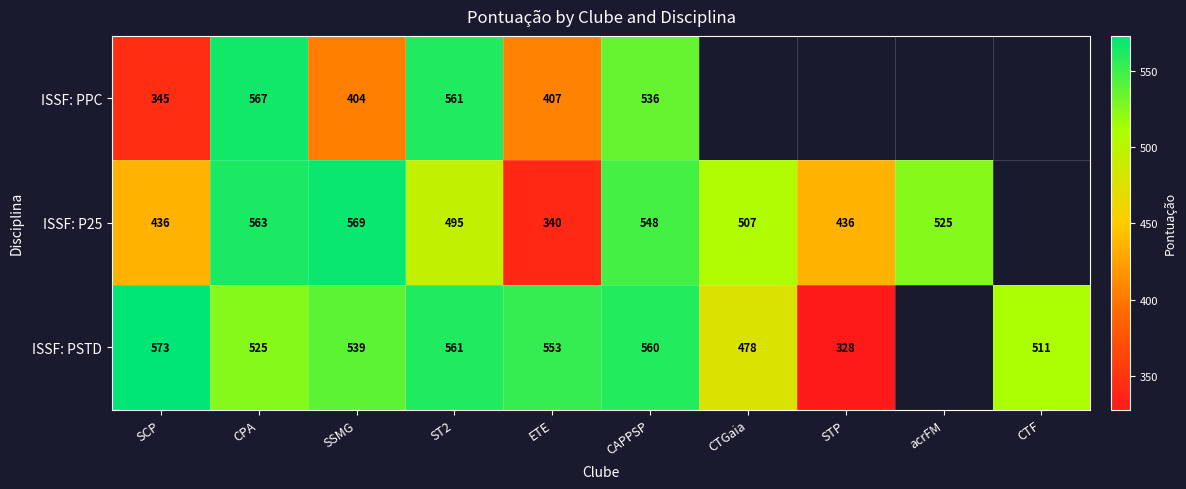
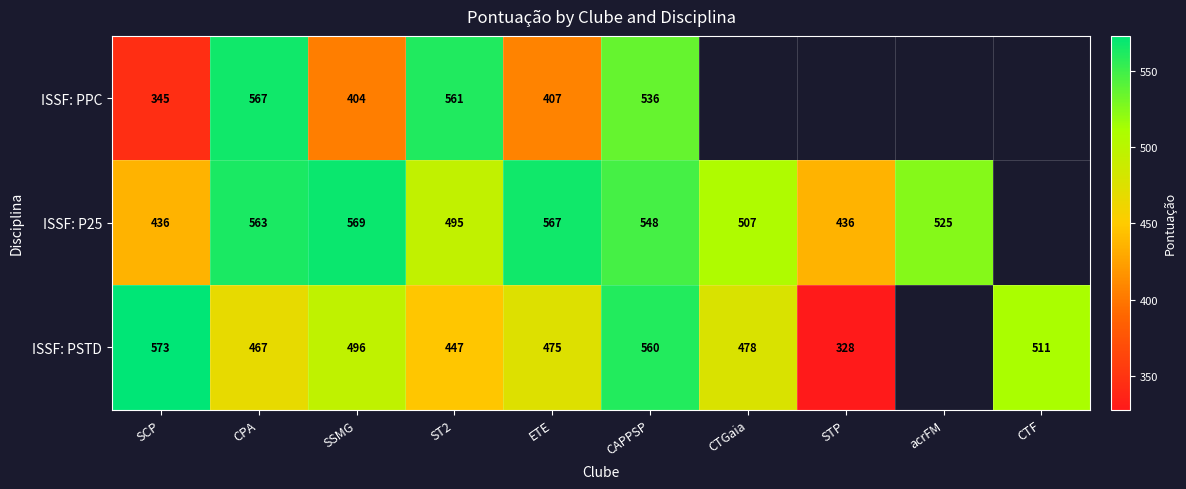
  {
    "ISSF: PPC": {
      "SCP": 345,
      "CPA": 567,
      "SSMG": 404,
      "ST2": 561,
      "ETE": 407,
      "CAPPSP": 536
    },
    "ISSF: P25": {
      "SCP": 436,
      "CPA": 563,
      "SSMG": 569,
      "ST2": 495,
-     "ETE": 340,
+     "ETE": 567,
      "CAPPSP": 548,
      "CTGaia": 507,
      "STP": 436,
      "acrFM": 525
    },
    "ISSF: PSTD": {
      "SCP": 573,
-     "CPA": 525,
-     "SSMG": 539,
-     "ST2": 561,
-     "ETE": 553,
+     "CPA": 467,
+     "SSMG": 496,
+     "ST2": 447,
+     "ETE": 475,
      "CAPPSP": 560,
      "CTGaia": 478,
      "STP": 328,
      "CTF": 511
    }
  }
